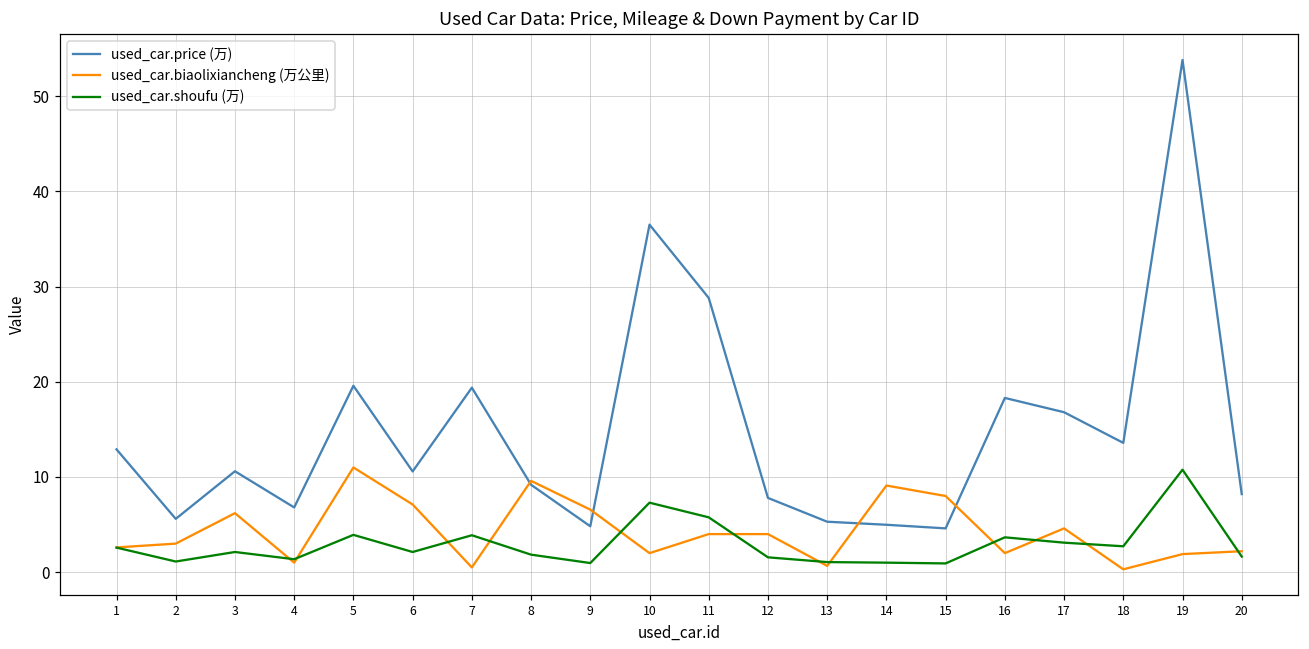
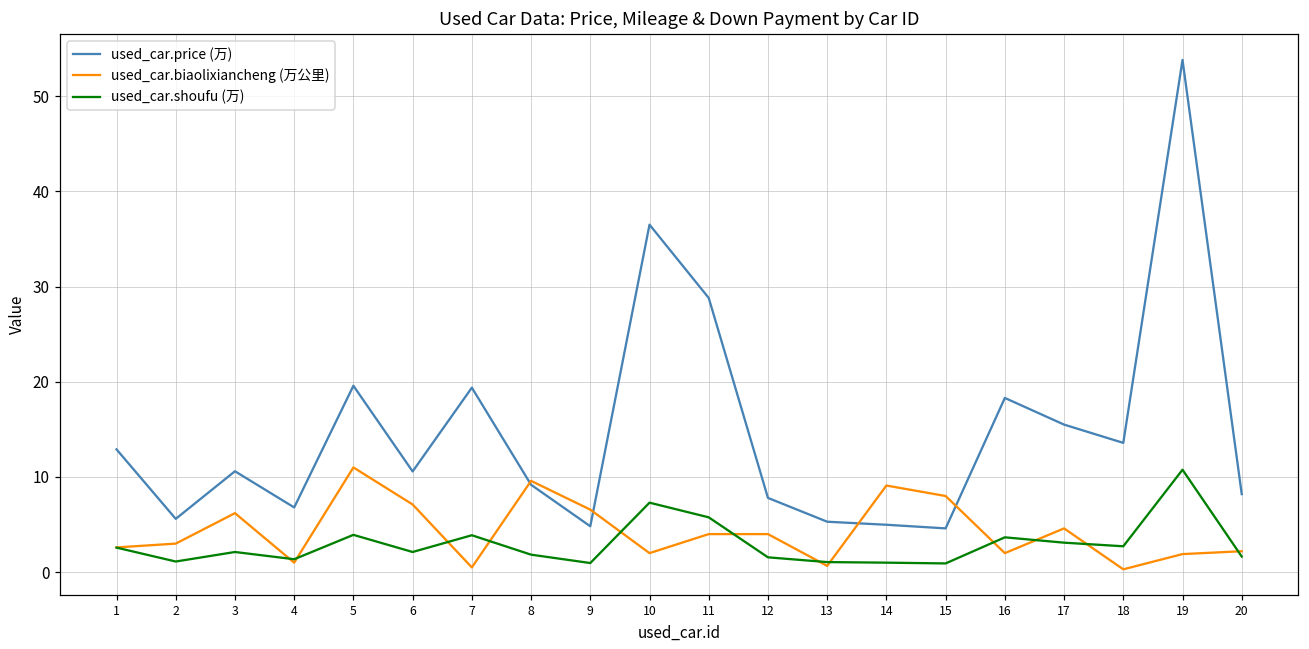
  {
    "used_car.price (万)": {
      "1": 13,
      "2": 6,
      "3": 11,
      "4": 7,
      "5": 20,
      "6": 11,
      "7": 19,
      "8": 9,
      "9": 5,
      "10": 37,
      "11": 29,
      "12": 8,
      "13": 5,
      "14": 5,
      "15": 5,
      "16": 18,
-     "17": 17,
+     "17": 16,
      "18": 14,
      "19": 54,
      "20": 8
    },
    "used_car.biaolixiancheng (万公里)": {
      "2": 3,
      "3": 6,
      "4": 1,
      "5": 11,
      "6": 7,
      "7": 1,
      "8": 10,
      "9": 7,
      "10": 2,
      "11": 4,
      "12": 4,
      "13": 1,
      "14": 9,
      "15": 8,
      "16": 2,
      "17": 5,
      "18": 0,
      "19": 2,
      "20": 2
    },
    "used_car.shoufu (万)": {
      "2": 1,
      "3": 2,
      "4": 1,
      "5": 4,
      "6": 2,
      "7": 4,
      "8": 2,
      "9": 1,
      "10": 7,
      "11": 6,
      "12": 2,
      "13": 1,
      "14": 1,
      "15": 1,
      "16": 4,
      "17": 3,
      "18": 3,
      "19": 11,
      "20": 2
    }
  }
